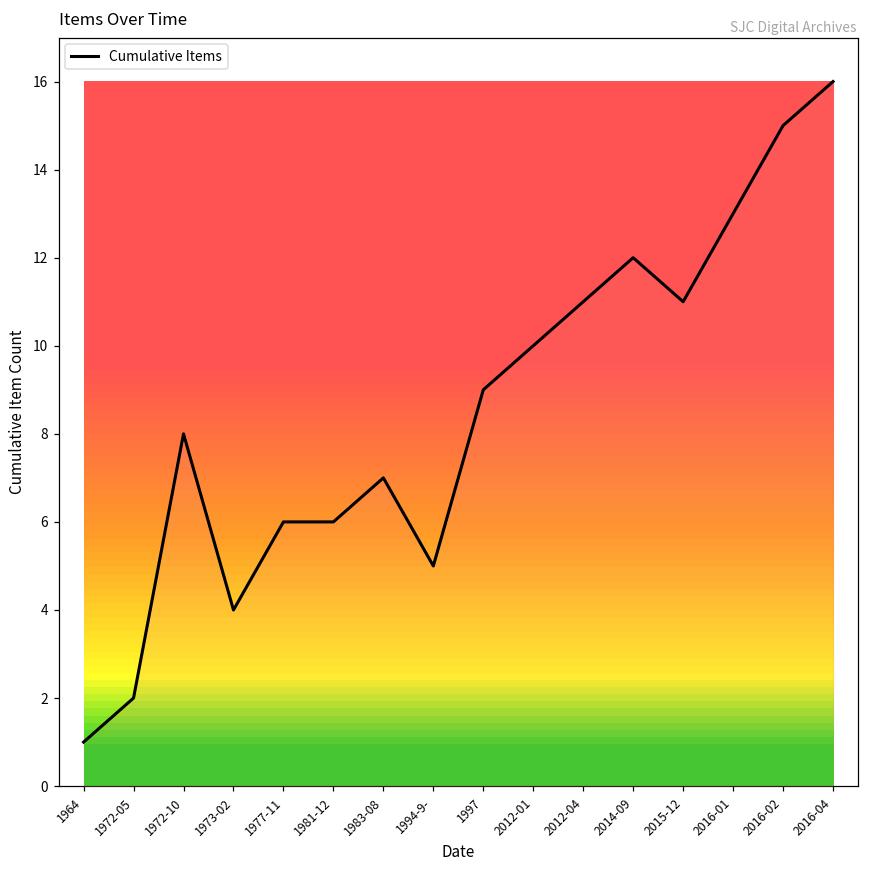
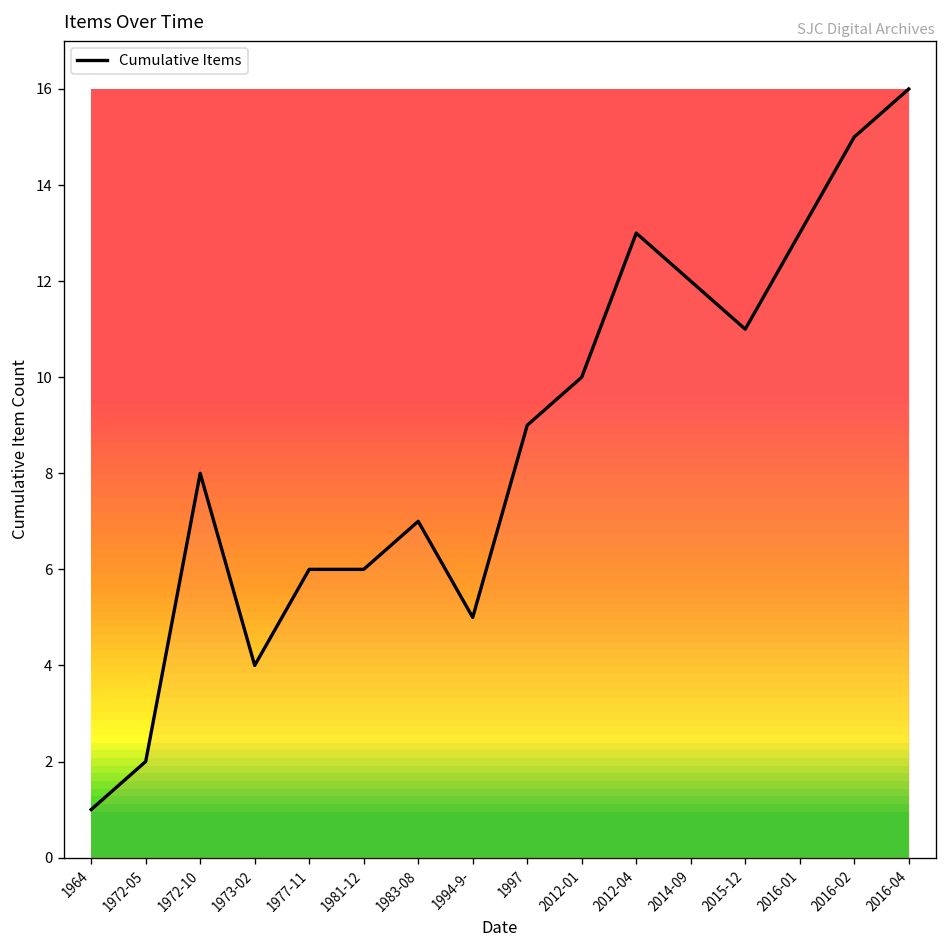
  {
    "1964": 1,
    "1972-05": 2,
    "1972-10": 8,
    "1973-02": 4,
    "1977-11": 6,
    "1981-12": 6,
    "1983-08": 7,
    "1994-9-": 5,
    "1997": 9,
    "2012-01": 10,
-   "2012-04": 11,
+   "2012-04": 13,
    "2014-09": 12,
    "2015-12": 11,
    "2016-01": 13,
    "2016-02": 15,
    "2016-04": 16
  }
